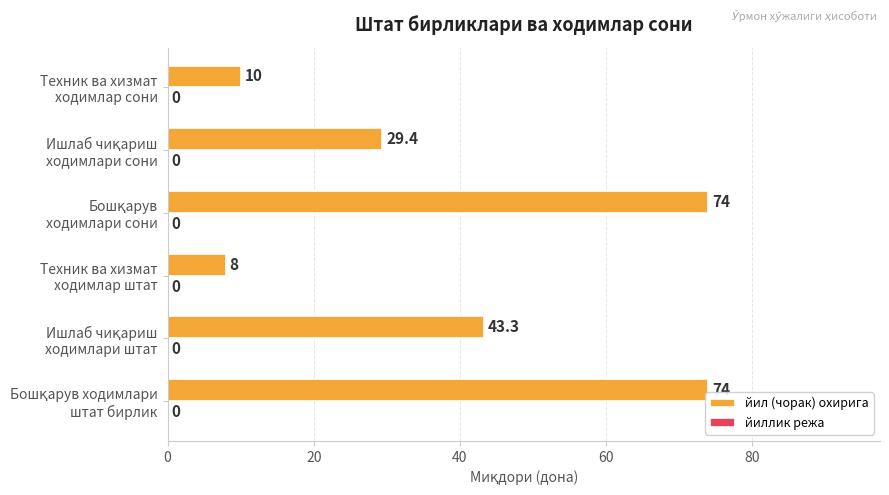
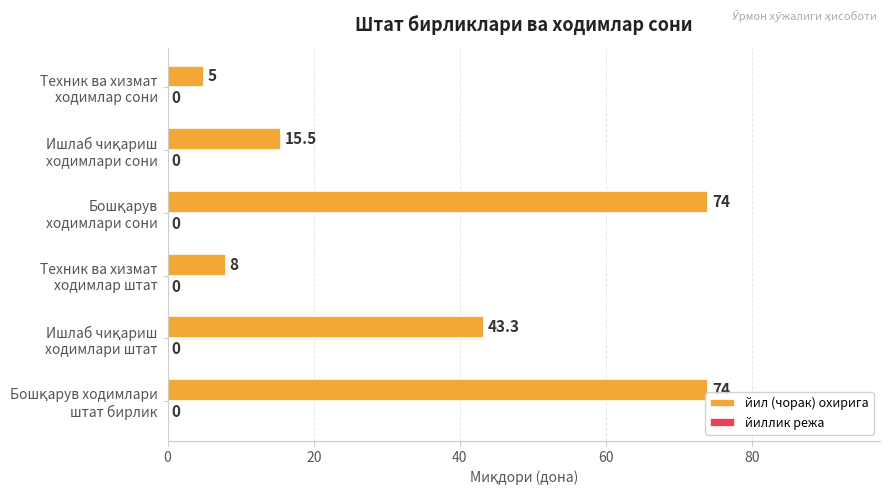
  {
    "йил (чорак) охирига": {
-     "Техник ва хизмат ходимлар сони": 10,
-     "Ишлаб чиқариш ходимлари сони": 29.4,
+     "Техник ва хизмат ходимлар сони": 5,
+     "Ишлаб чиқариш ходимлари сони": 15.5,
      "Бошқарув ходимлари сони": 74,
      "Техник ва хизмат ходимлар штат": 8,
      "Ишлаб чиқариш ходимлари штат": 43.3
    },
    "йиллик режа": {
      "Техник ва хизмат ходимлар сони": 0,
      "Ишлаб чиқариш ходимлари сони": 0,
      "Бошқарув ходимлари сони": 0,
      "Техник ва хизмат ходимлар штат": 0,
      "Ишлаб чиқариш ходимлари штат": 0,
      "Бошқарув ходимлари штат бирлик": 0
    }
  }
